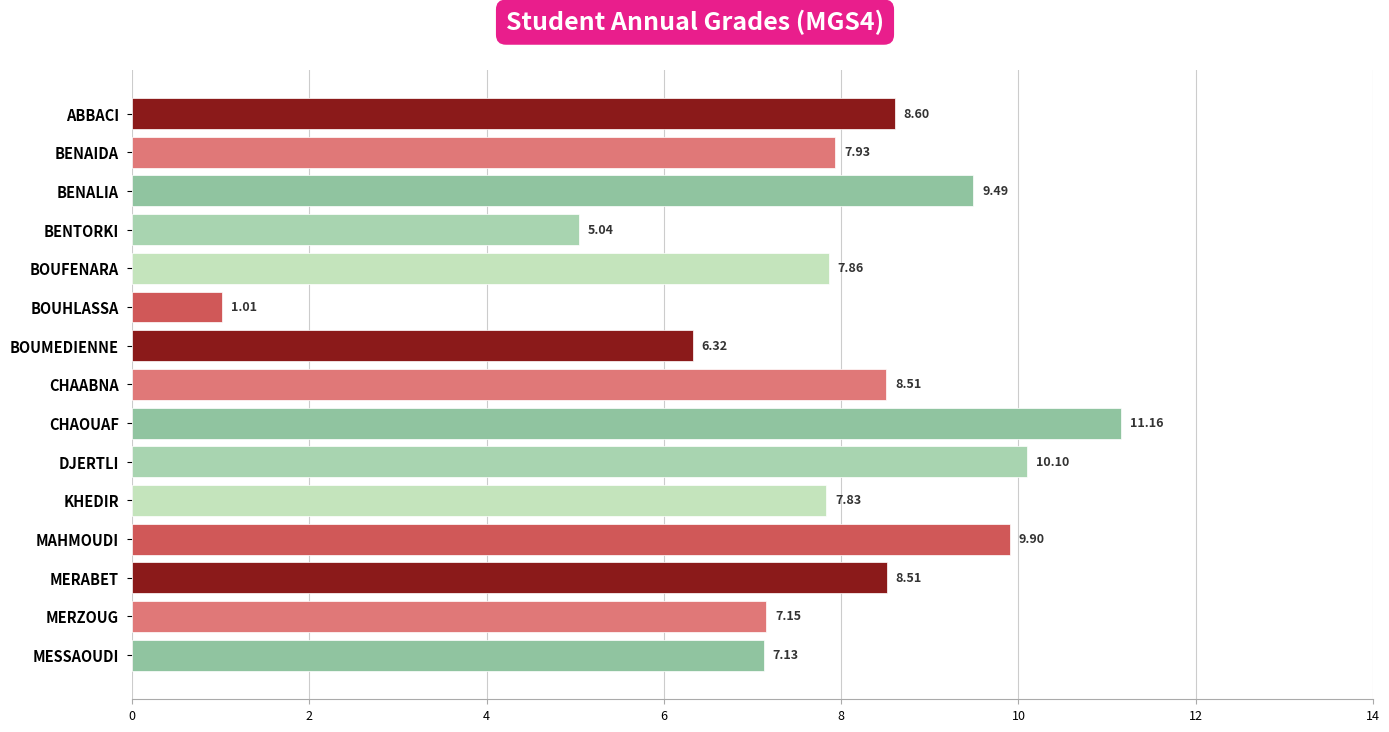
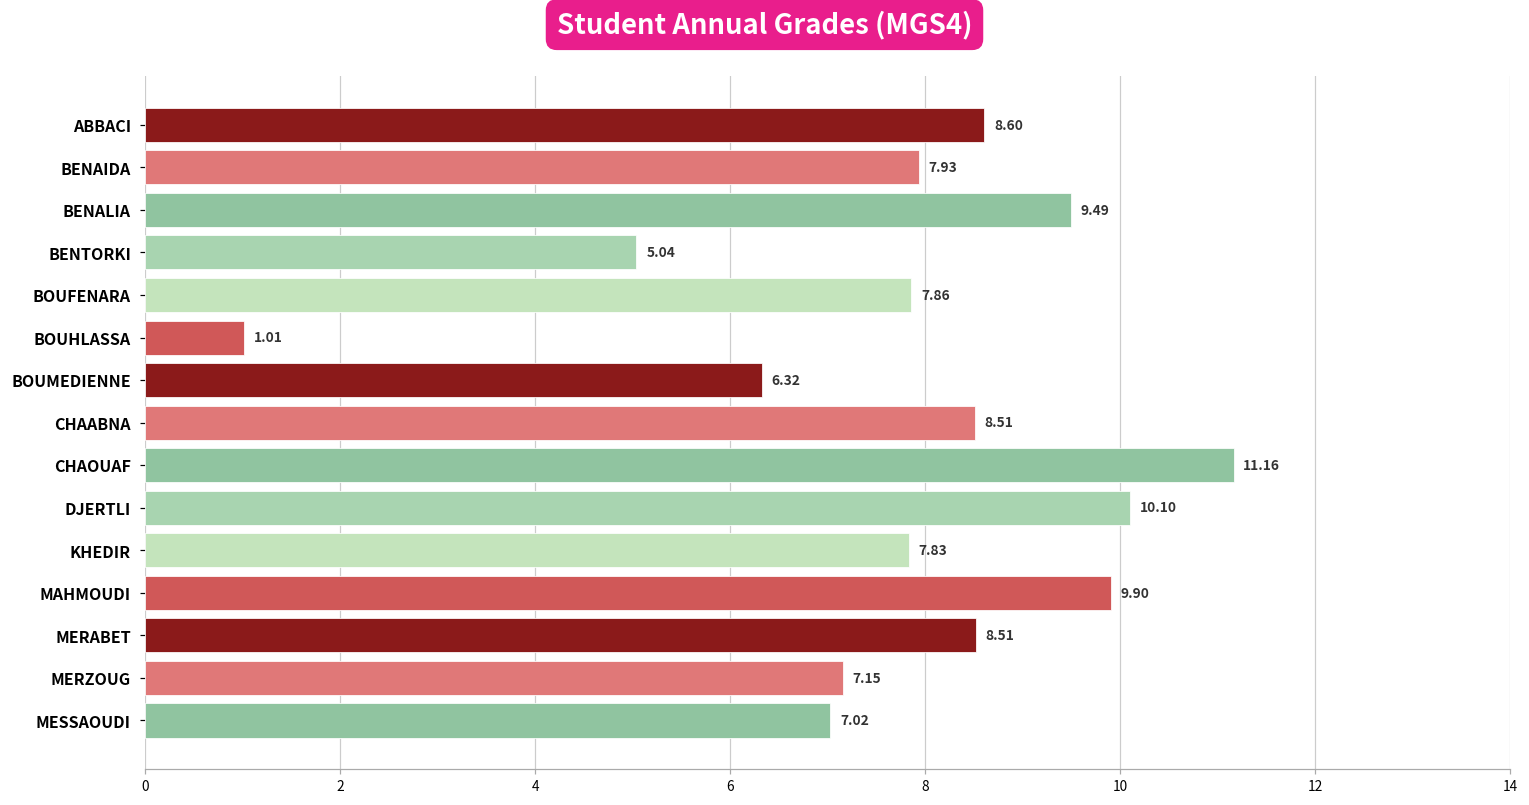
  {
    "ABBACI": 8.60,
    "BENAIDA": 7.93,
    "BENALIA": 9.49,
    "BENTORKI": 5.04,
    "BOUFENARA": 7.86,
    "BOUHLASSA": 1.01,
    "BOUMEDIENNE": 6.32,
    "CHAABNA": 8.51,
    "CHAOUAF": 11.16,
    "DJERTLI": 10.10,
    "KHEDIR": 7.83,
    "MAHMOUDI": 9.90,
    "MERABET": 8.51,
    "MERZOUG": 7.15,
-   "MESSAOUDI": 7.13
+   "MESSAOUDI": 7.02
  }
